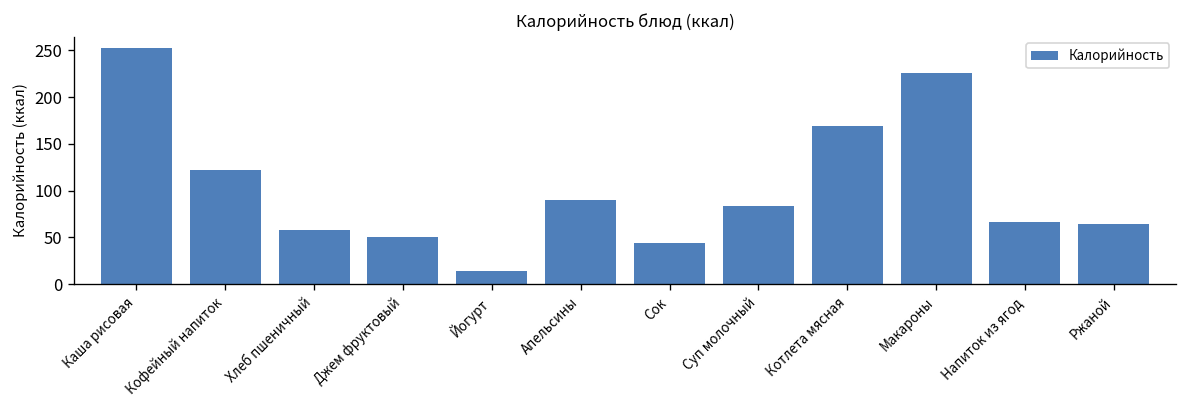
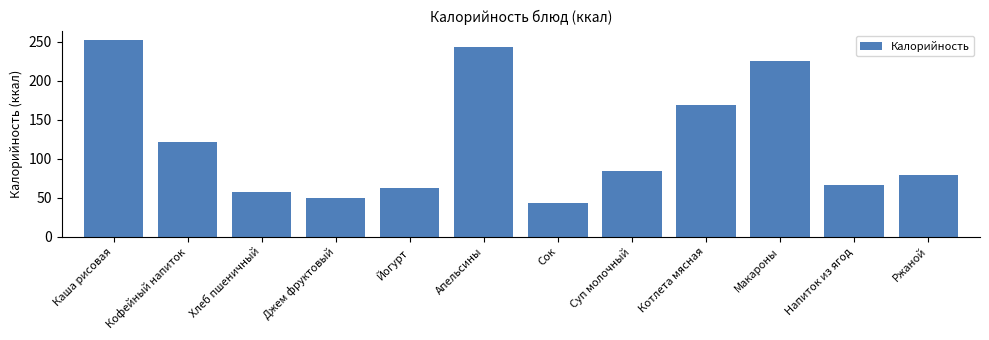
  {
    "Каша рисовая": 250,
    "Кофейный напиток": 120,
    "Хлеб пшеничный": 60,
    "Джем фруктовый": 50,
-   "Йогурт": 10,
-   "Апельсины": 90,
+   "Йогурт": 60,
+   "Апельсины": 240,
    "Сок": 40,
    "Суп молочный": 80,
    "Котлета мясная": 170,
    "Макароны": 230,
    "Напиток из ягод": 70,
-   "Ржаной": 60
+   "Ржаной": 80
  }
